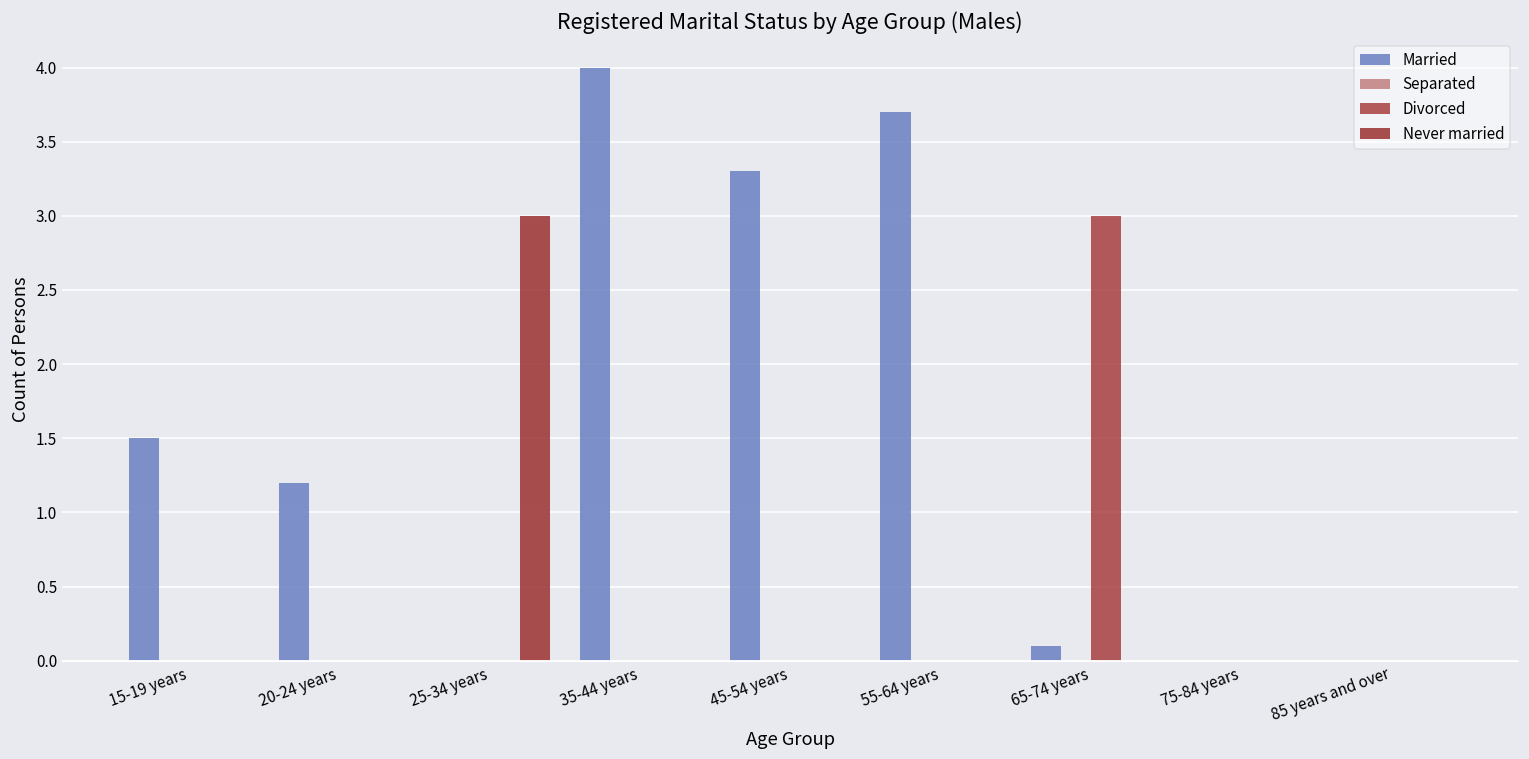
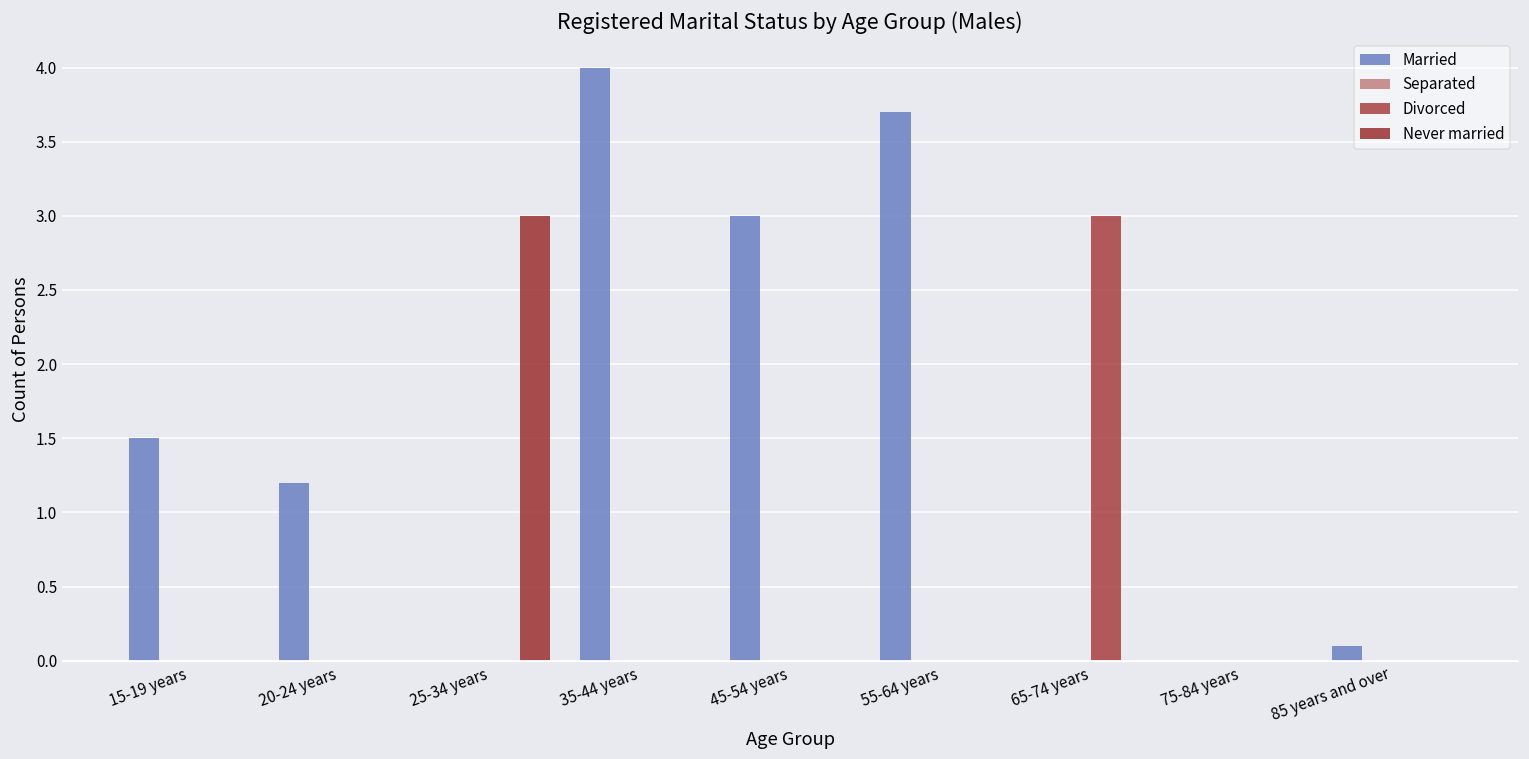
  {
    "Married": {
      "15-19 years": 1.5,
      "20-24 years": 1.2,
      "25-34 years": 0.0,
      "35-44 years": 4.0,
-     "45-54 years": 3.3,
+     "45-54 years": 3.0,
      "55-64 years": 3.7,
-     "65-74 years": 0.1,
+     "65-74 years": 0.0,
      "75-84 years": 0.0,
-     "85 years and over": 0.0
+     "85 years and over": 0.1
    },
    "Separated": {
      "15-19 years": 0.0,
      "20-24 years": 0.0,
      "25-34 years": 0.0,
      "35-44 years": 0.0,
      "45-54 years": 0.0,
      "55-64 years": 0.0,
      "65-74 years": 0.0,
      "75-84 years": 0.0,
      "85 years and over": 0.0
    }
  }
